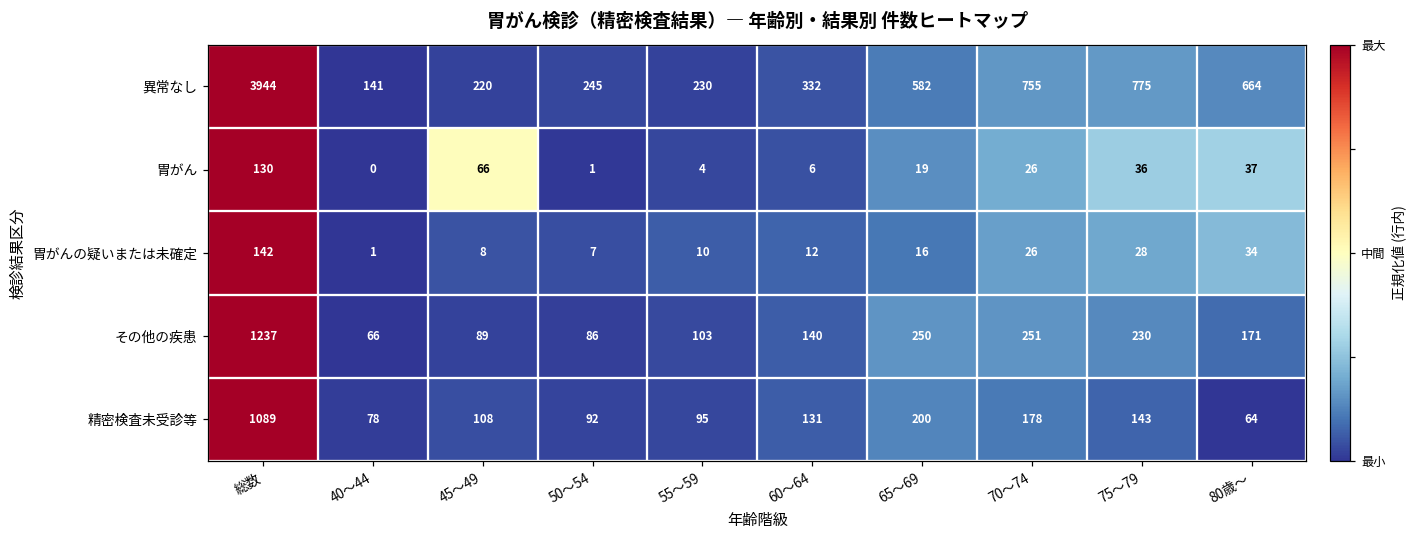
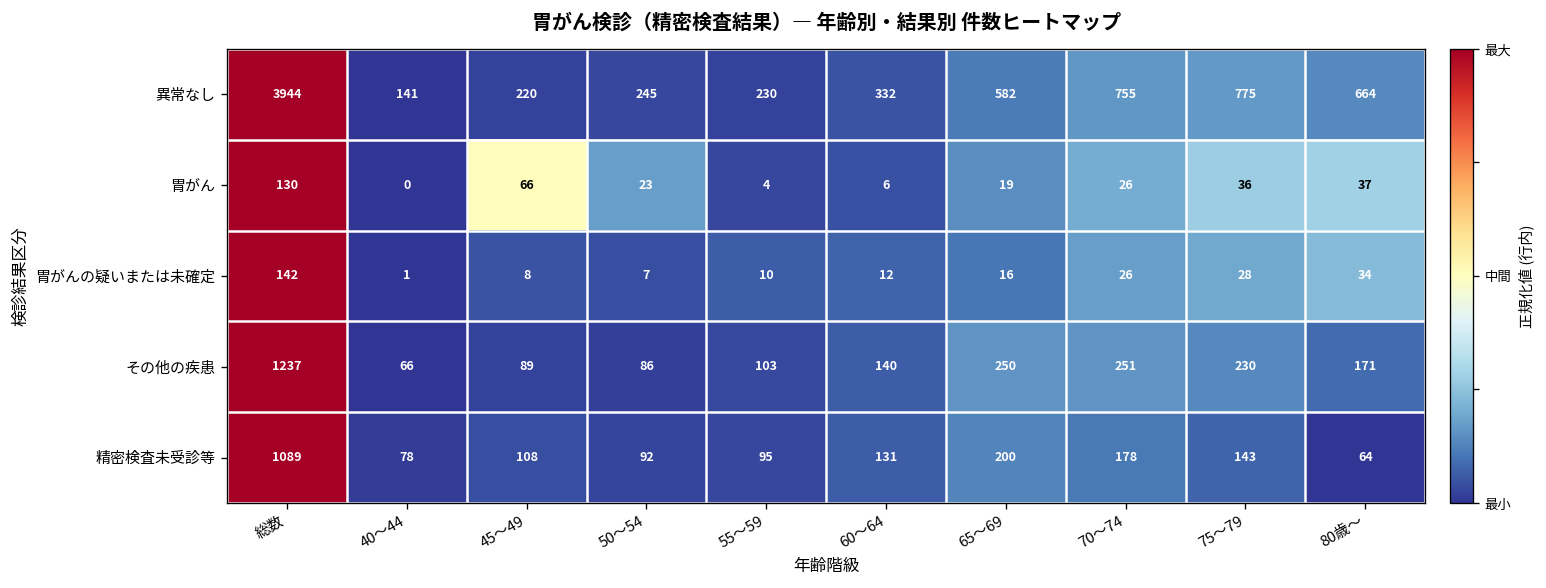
  {
    "異常なし": {
      "総数": 3944,
      "40～44": 141,
      "45～49": 220,
      "50～54": 245,
      "55～59": 230,
      "60～64": 332,
      "65～69": 582,
      "70～74": 755,
      "75～79": 775,
      "80歳～": 664
    },
    "胃がん": {
      "総数": 130,
      "40～44": 0,
      "45～49": 66,
-     "50～54": 1,
+     "50～54": 23,
      "55～59": 4,
      "60～64": 6,
      "65～69": 19,
      "70～74": 26,
      "75～79": 36,
      "80歳～": 37
    },
    "胃がんの疑いまたは未確定": {
      "総数": 142,
      "40～44": 1,
      "45～49": 8,
      "50～54": 7,
      "55～59": 10,
      "60～64": 12,
      "65～69": 16,
      "70～74": 26,
      "75～79": 28,
      "80歳～": 34
    },
    "その他の疾患": {
      "総数": 1237,
      "40～44": 66,
      "45～49": 89,
      "50～54": 86,
      "55～59": 103,
      "60～64": 140,
      "65～69": 250,
      "70～74": 251,
      "75～79": 230,
      "80歳～": 171
    },
    "精密検査未受診等": {
      "総数": 1089,
      "40～44": 78,
      "45～49": 108,
      "50～54": 92,
      "55～59": 95,
      "60～64": 131,
      "65～69": 200,
      "70～74": 178,
      "75～79": 143,
      "80歳～": 64
    }
  }
